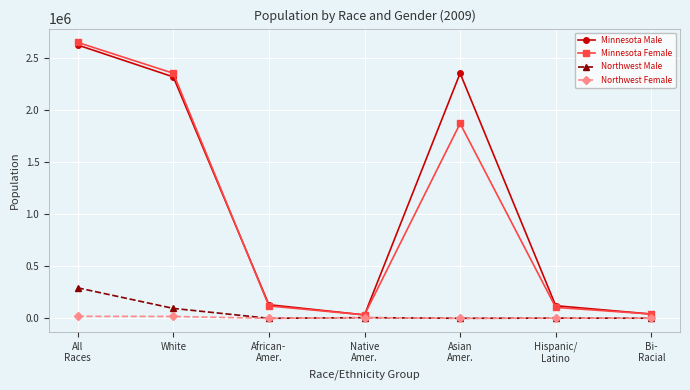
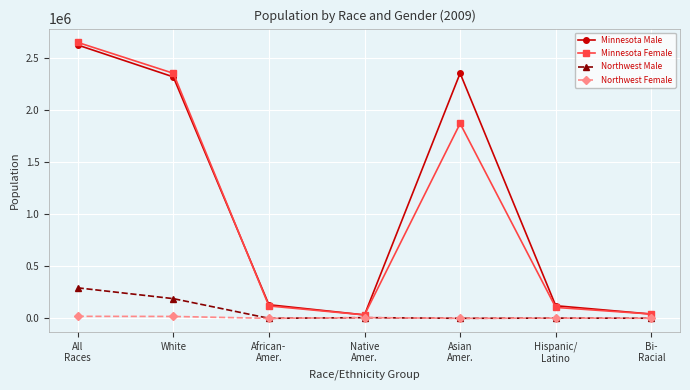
  {
    "Minnesota Male": {
      "All Races": 2620000,
      "White": 2310000,
      "Asian Amer.": 2350000
    },
    "Minnesota Female": {
      "All Races": 2650000,
      "White": 2350000,
      "Asian Amer.": 1870000
    },
    "Northwest Male": {
      "All Races": 290000,
-     "White": 100000
+     "White": 190000
    },
    "Northwest Female": {
      "All Races": 20000,
      "White": 20000
    }
  }
